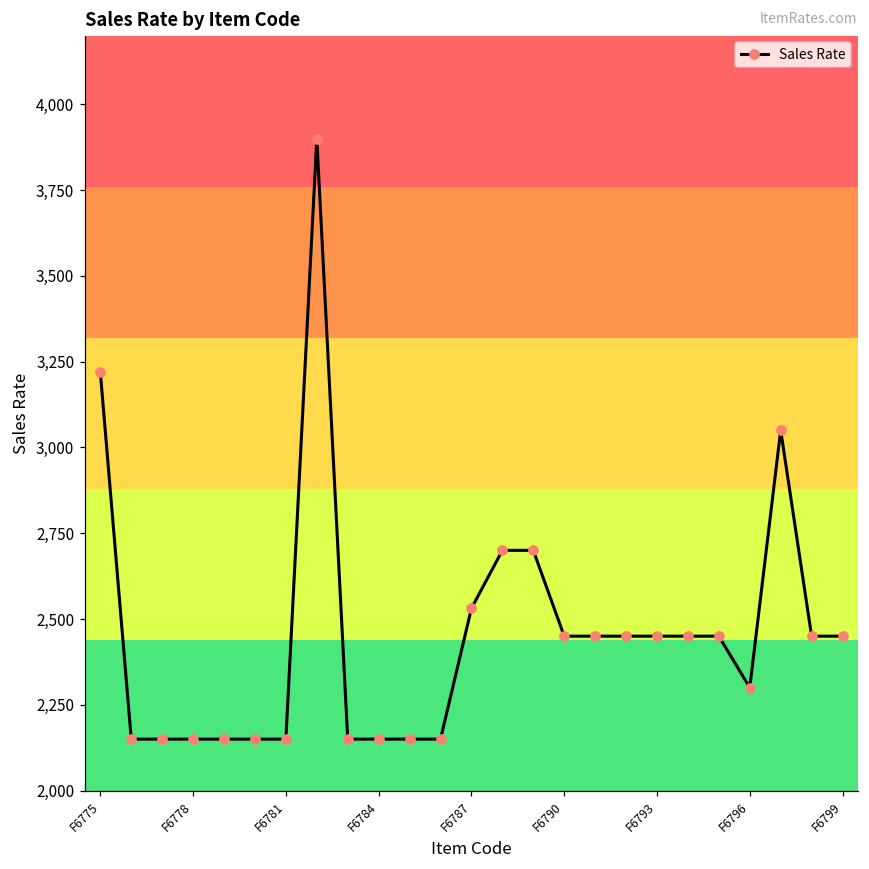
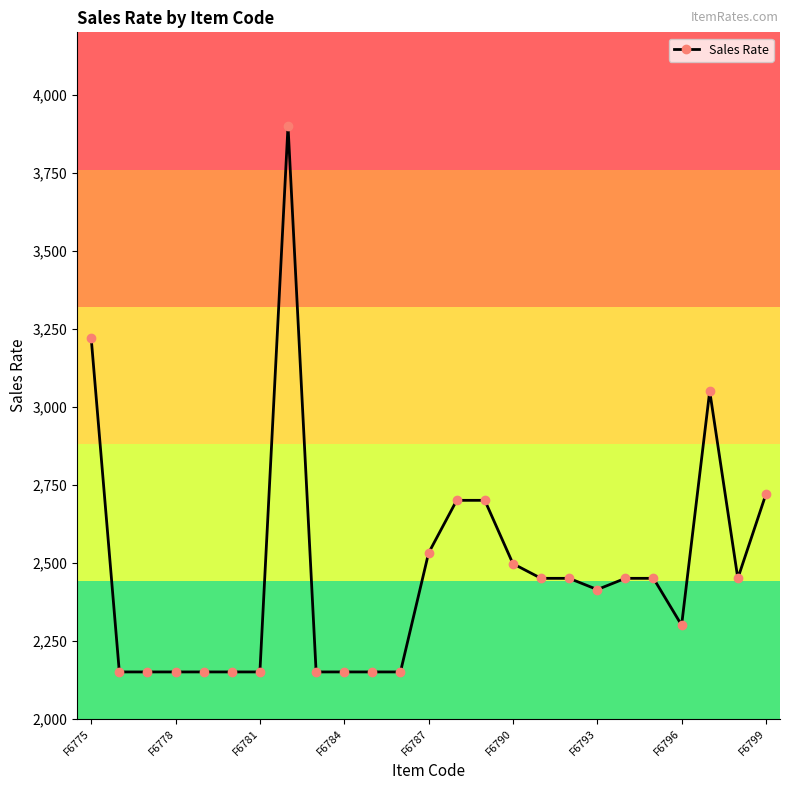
  {
    "F6775": "3,220",
    "F6778": "2,150",
    "F6781": "2,150",
    "F6784": "2,150",
    "F6787": "2,530",
-   "F6790": "2,450",
-   "F6793": "2,450",
+   "F6790": "2,500",
+   "F6793": "2,410",
    "F6796": "2,300",
-   "F6799": "2,450"
+   "F6799": "2,720"
  }
